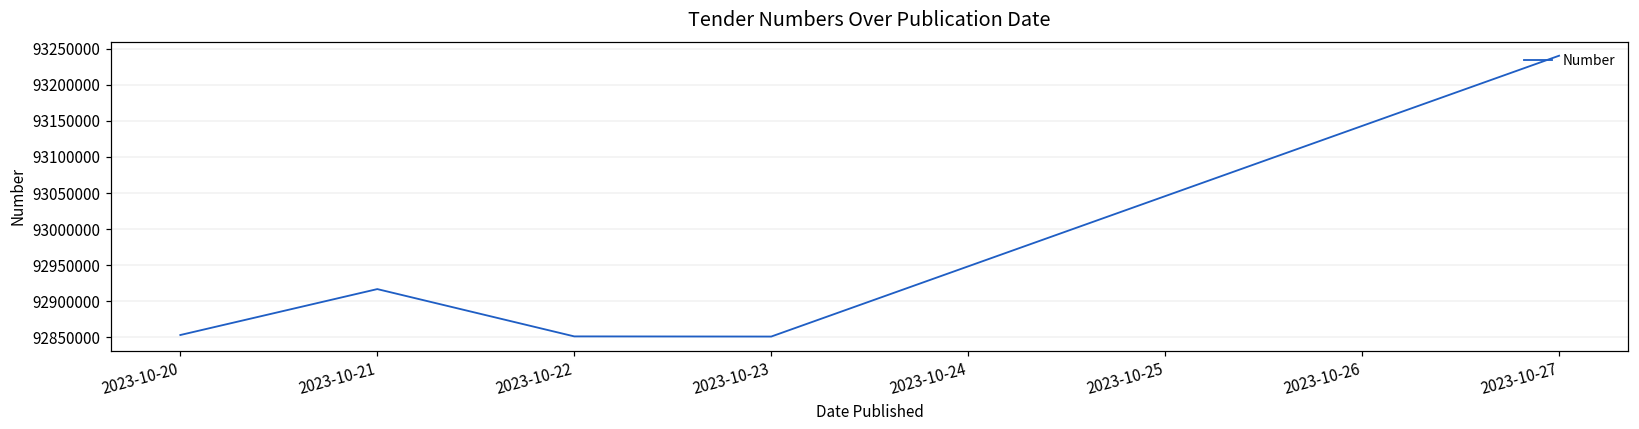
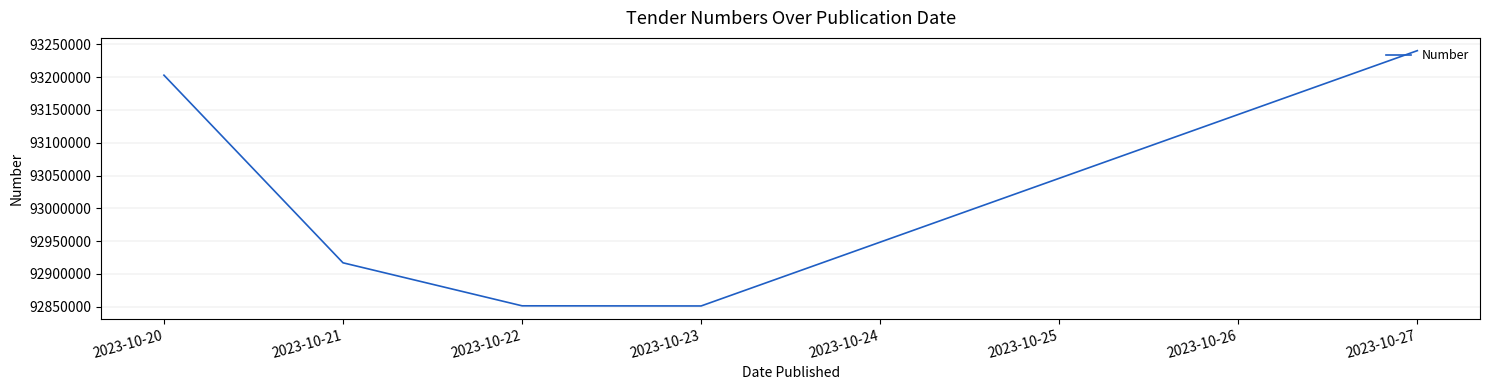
  {
-   "2023-10-20": 92850000,
+   "2023-10-20": 93200000,
    "2023-10-21": 92920000,
    "2023-10-22": 92850000,
    "2023-10-23": 92850000,
    "2023-10-27": 93240000
  }
